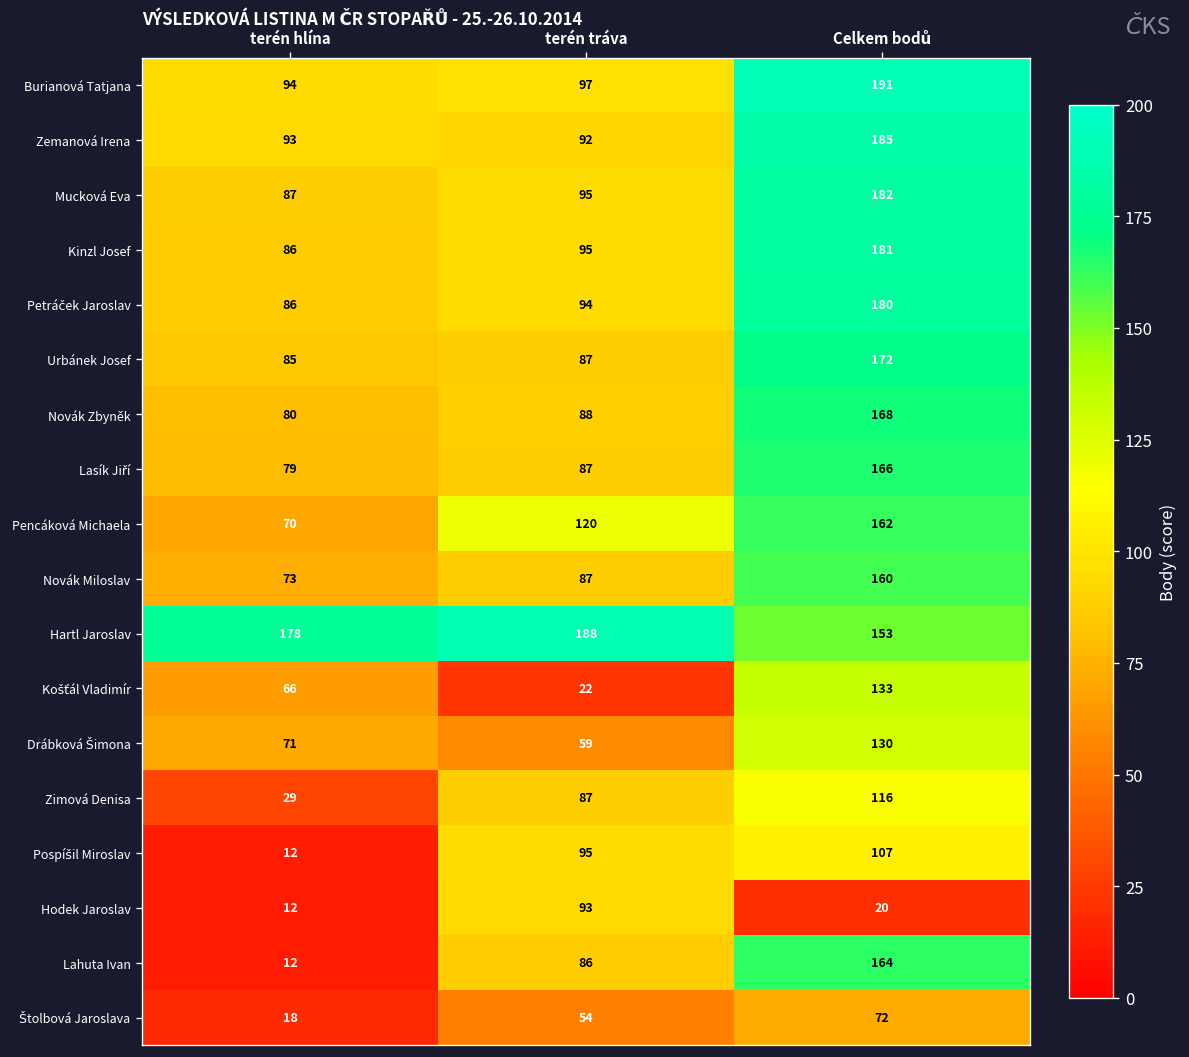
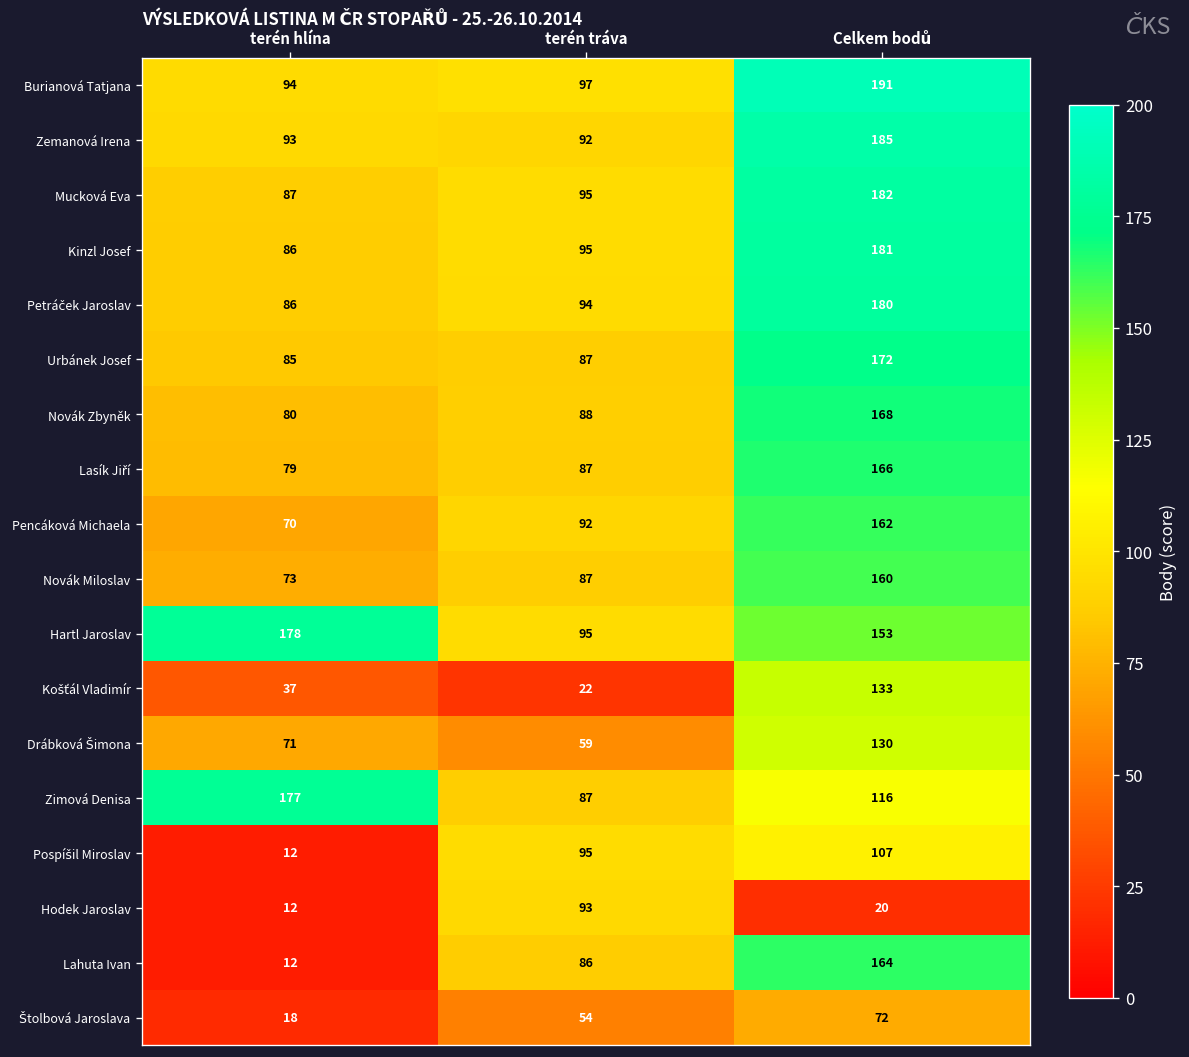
  {
    "Burianová Tatjana": {
      "terén hlína": 94,
      "terén tráva": 97,
      "Celkem bodů": 191
    },
    "Zemanová Irena": {
      "terén hlína": 93,
      "terén tráva": 92,
      "Celkem bodů": 185
    },
    "Mucková Eva": {
      "terén hlína": 87,
      "terén tráva": 95,
      "Celkem bodů": 182
    },
    "Kinzl Josef": {
      "terén hlína": 86,
      "terén tráva": 95,
      "Celkem bodů": 181
    },
    "Petráček Jaroslav": {
      "terén hlína": 86,
      "terén tráva": 94,
      "Celkem bodů": 180
    },
    "Urbánek Josef": {
      "terén hlína": 85,
      "terén tráva": 87,
      "Celkem bodů": 172
    },
    "Novák Zbyněk": {
      "terén hlína": 80,
      "terén tráva": 88,
      "Celkem bodů": 168
    },
    "Lasík Jiří": {
      "terén hlína": 79,
      "terén tráva": 87,
      "Celkem bodů": 166
    },
    "Pencáková Michaela": {
      "terén hlína": 70,
-     "terén tráva": 120,
+     "terén tráva": 92,
      "Celkem bodů": 162
    },
    "Novák Miloslav": {
      "terén hlína": 73,
      "terén tráva": 87,
      "Celkem bodů": 160
    },
    "Hartl Jaroslav": {
      "terén hlína": 178,
-     "terén tráva": 188,
+     "terén tráva": 95,
      "Celkem bodů": 153
    },
    "Košťál Vladimír": {
-     "terén hlína": 66,
+     "terén hlína": 37,
      "terén tráva": 22,
      "Celkem bodů": 133
    },
    "Drábková Šimona": {
      "terén hlína": 71,
      "terén tráva": 59,
      "Celkem bodů": 130
    },
    "Zimová Denisa": {
-     "terén hlína": 29,
+     "terén hlína": 177,
      "terén tráva": 87,
      "Celkem bodů": 116
    },
    "Pospíšil Miroslav": {
      "terén hlína": 12,
      "terén tráva": 95,
      "Celkem bodů": 107
    },
    "Hodek Jaroslav": {
      "terén hlína": 12,
      "terén tráva": 93,
      "Celkem bodů": 20
    },
    "Lahuta Ivan": {
      "terén hlína": 12,
      "terén tráva": 86,
      "Celkem bodů": 164
    },
    "Štolbová Jaroslava": {
      "terén hlína": 18,
      "terén tráva": 54,
      "Celkem bodů": 72
    }
  }
